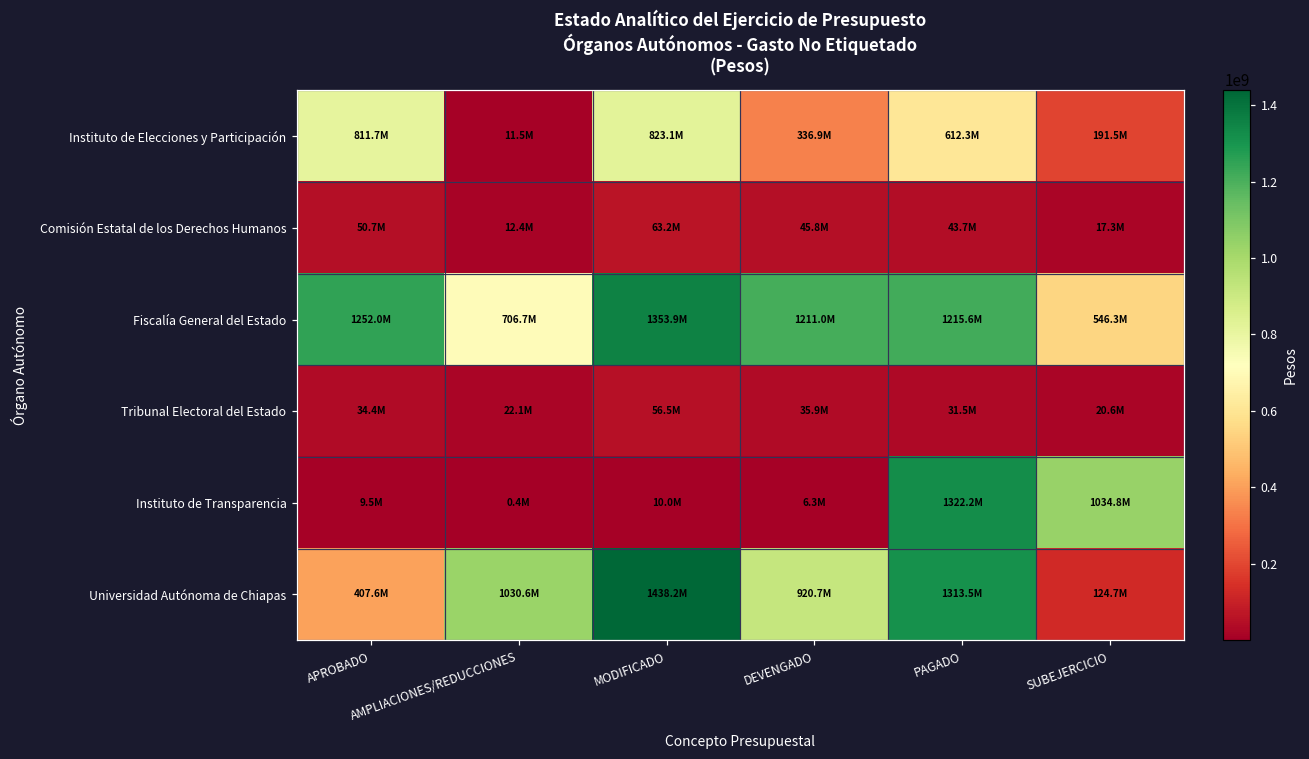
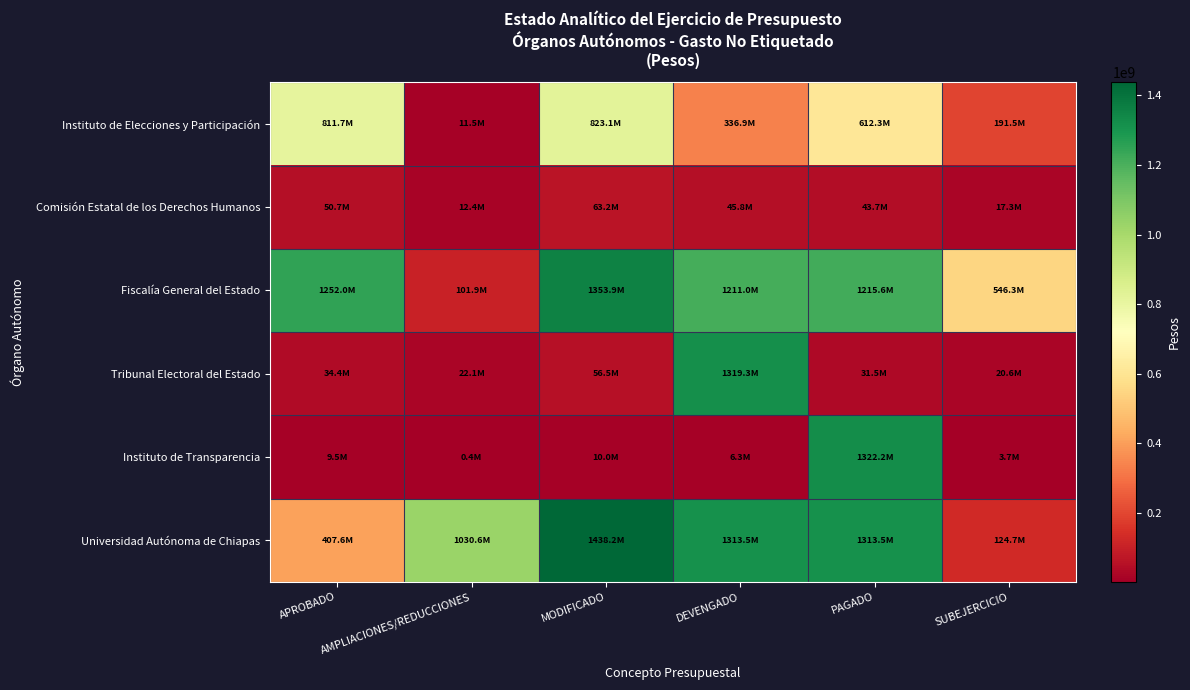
  {
    "Instituto de Elecciones y Participación": {
      "APROBADO": "811.7M",
      "AMPLIACIONES/REDUCCIONES": "11.5M",
      "MODIFICADO": "823.1M",
      "DEVENGADO": "336.9M",
      "PAGADO": "612.3M",
      "SUBEJERCICIO": "191.5M"
    },
    "Comisión Estatal de los Derechos Humanos": {
      "APROBADO": "50.7M",
      "AMPLIACIONES/REDUCCIONES": "12.4M",
      "MODIFICADO": "63.2M",
      "DEVENGADO": "45.8M",
      "PAGADO": "43.7M",
      "SUBEJERCICIO": "17.3M"
    },
    "Fiscalía General del Estado": {
      "APROBADO": "1252.0M",
-     "AMPLIACIONES/REDUCCIONES": "706.7M",
+     "AMPLIACIONES/REDUCCIONES": "101.9M",
      "MODIFICADO": "1353.9M",
      "DEVENGADO": "1211.0M",
      "PAGADO": "1215.6M",
      "SUBEJERCICIO": "546.3M"
    },
    "Tribunal Electoral del Estado": {
      "APROBADO": "34.4M",
      "AMPLIACIONES/REDUCCIONES": "22.1M",
      "MODIFICADO": "56.5M",
-     "DEVENGADO": "35.9M",
+     "DEVENGADO": "1319.3M",
      "PAGADO": "31.5M",
      "SUBEJERCICIO": "20.6M"
    },
    "Instituto de Transparencia": {
      "APROBADO": "9.5M",
      "AMPLIACIONES/REDUCCIONES": "0.4M",
      "MODIFICADO": "10.0M",
      "DEVENGADO": "6.3M",
      "PAGADO": "1322.2M",
-     "SUBEJERCICIO": "1034.8M"
+     "SUBEJERCICIO": "3.7M"
    },
    "Universidad Autónoma de Chiapas": {
      "APROBADO": "407.6M",
      "AMPLIACIONES/REDUCCIONES": "1030.6M",
      "MODIFICADO": "1438.2M",
-     "DEVENGADO": "920.7M",
+     "DEVENGADO": "1313.5M",
      "PAGADO": "1313.5M",
      "SUBEJERCICIO": "124.7M"
    }
  }
